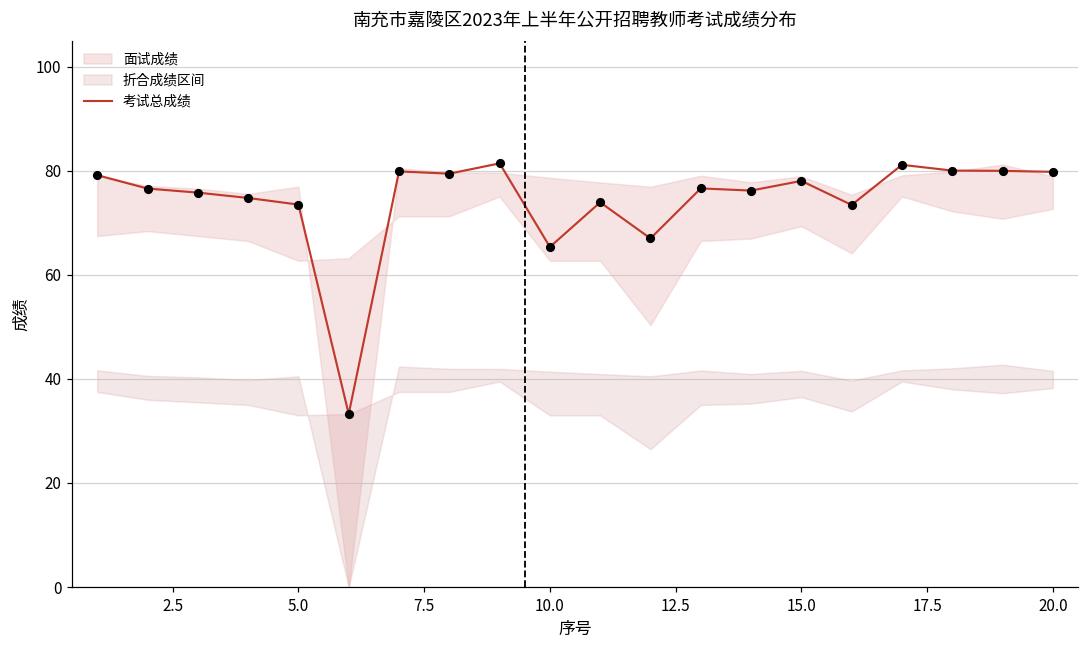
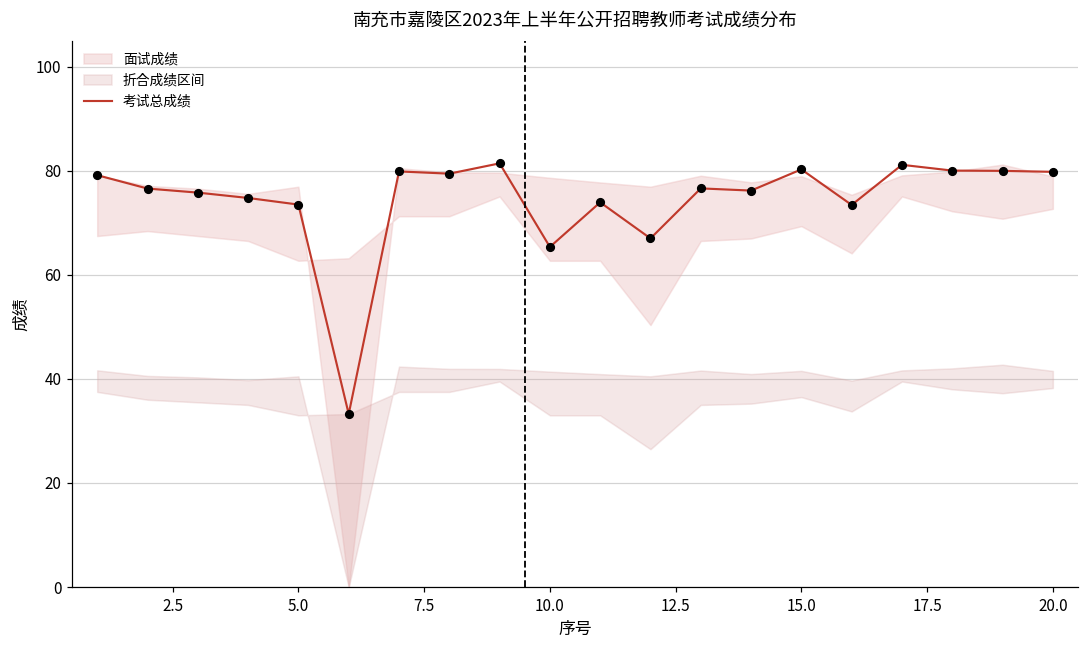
  {
    "考试总成绩": {
      "5.0": 73,
      "10.0": 65,
-     "15.0": 78,
+     "15.0": 80,
      "20.0": 80
    }
  }
